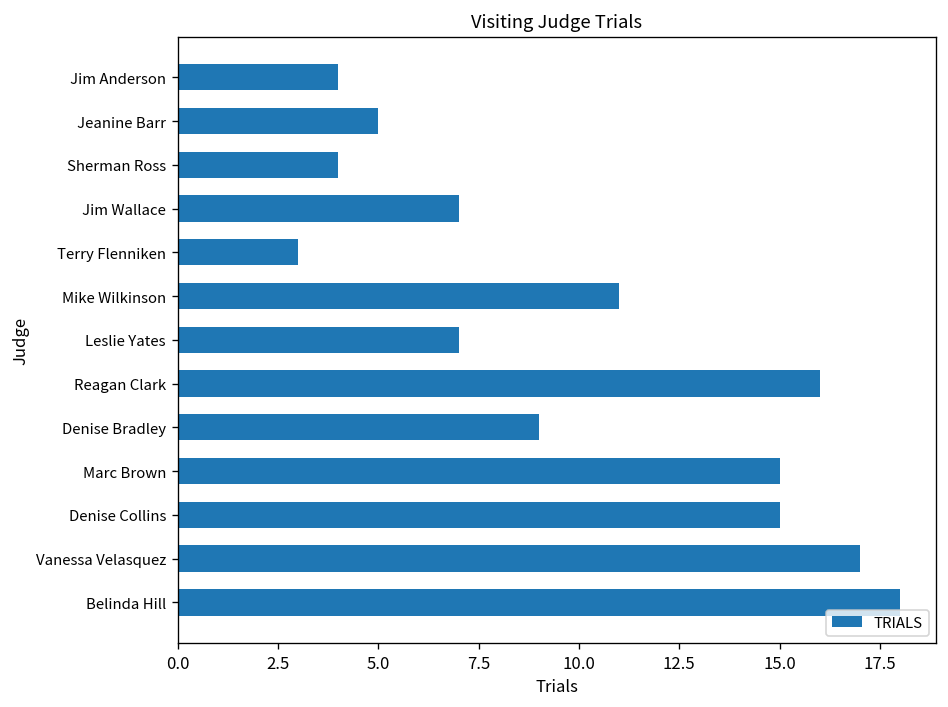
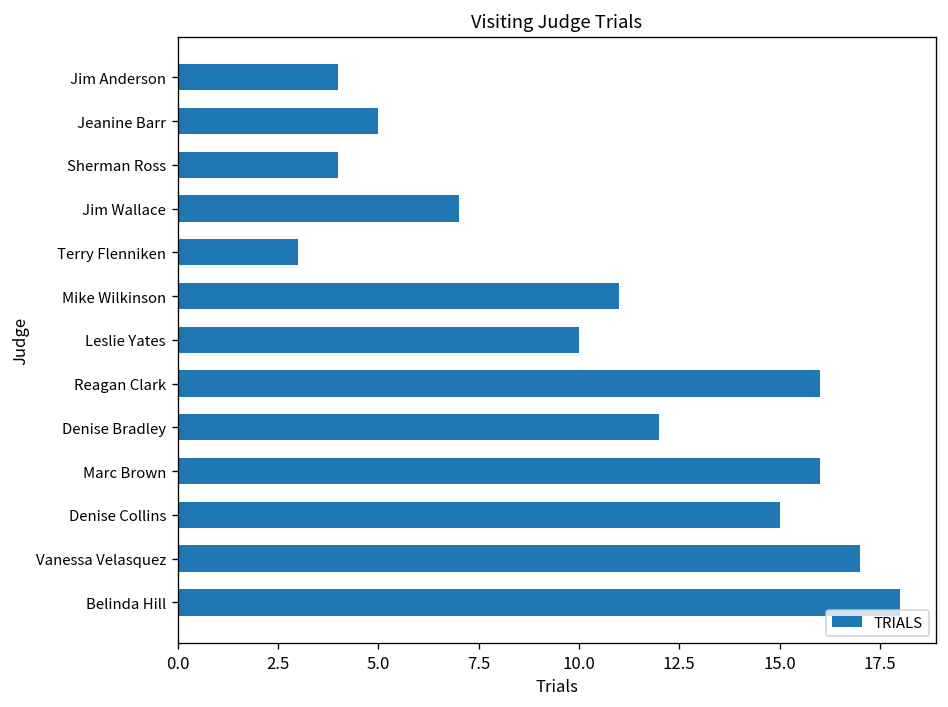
  {
    "Jim Anderson": 4,
    "Jeanine Barr": 5,
    "Sherman Ross": 4,
    "Jim Wallace": 7,
    "Terry Flenniken": 3,
    "Mike Wilkinson": 11,
-   "Leslie Yates": 7,
+   "Leslie Yates": 10,
    "Reagan Clark": 16,
-   "Denise Bradley": 9,
-   "Marc Brown": 15,
+   "Denise Bradley": 12,
+   "Marc Brown": 16,
    "Denise Collins": 15,
    "Vanessa Velasquez": 17,
    "Belinda Hill": 18
  }
